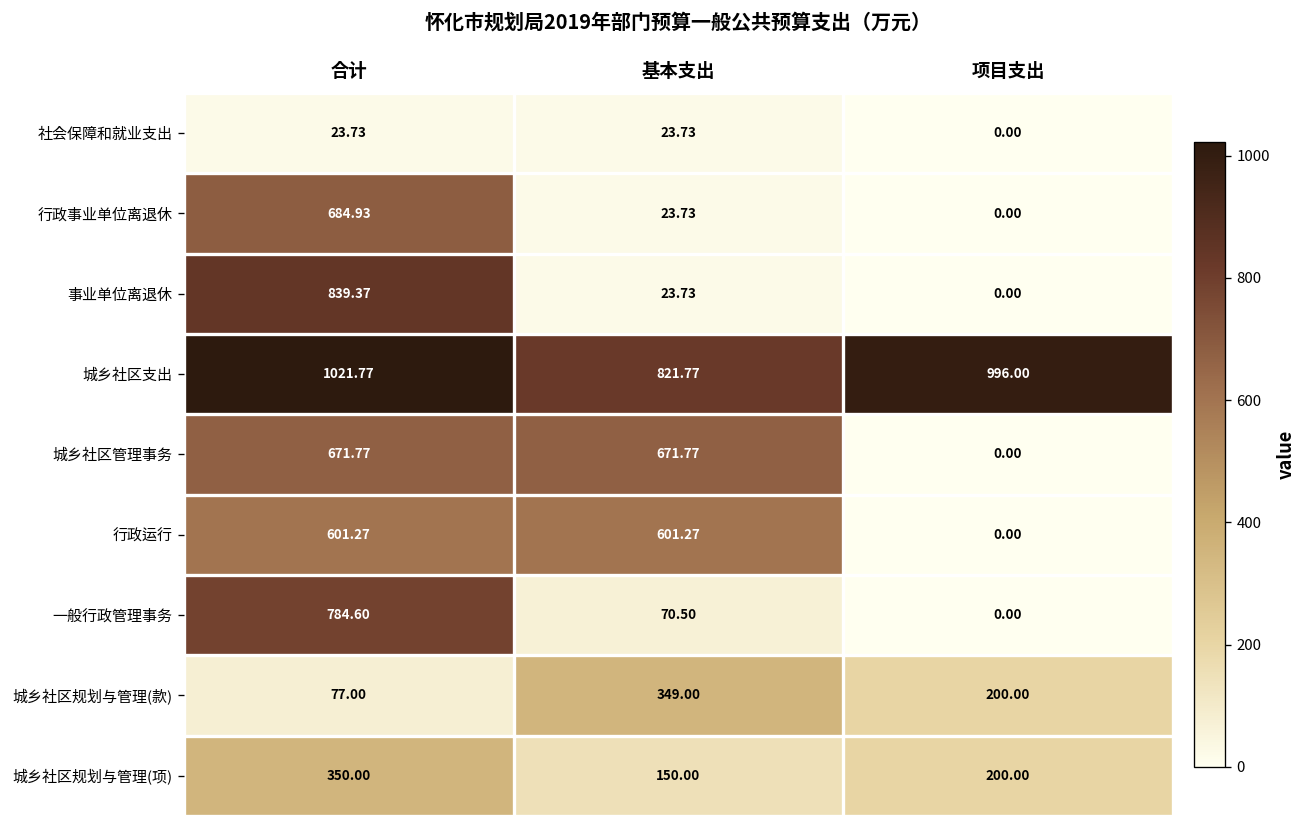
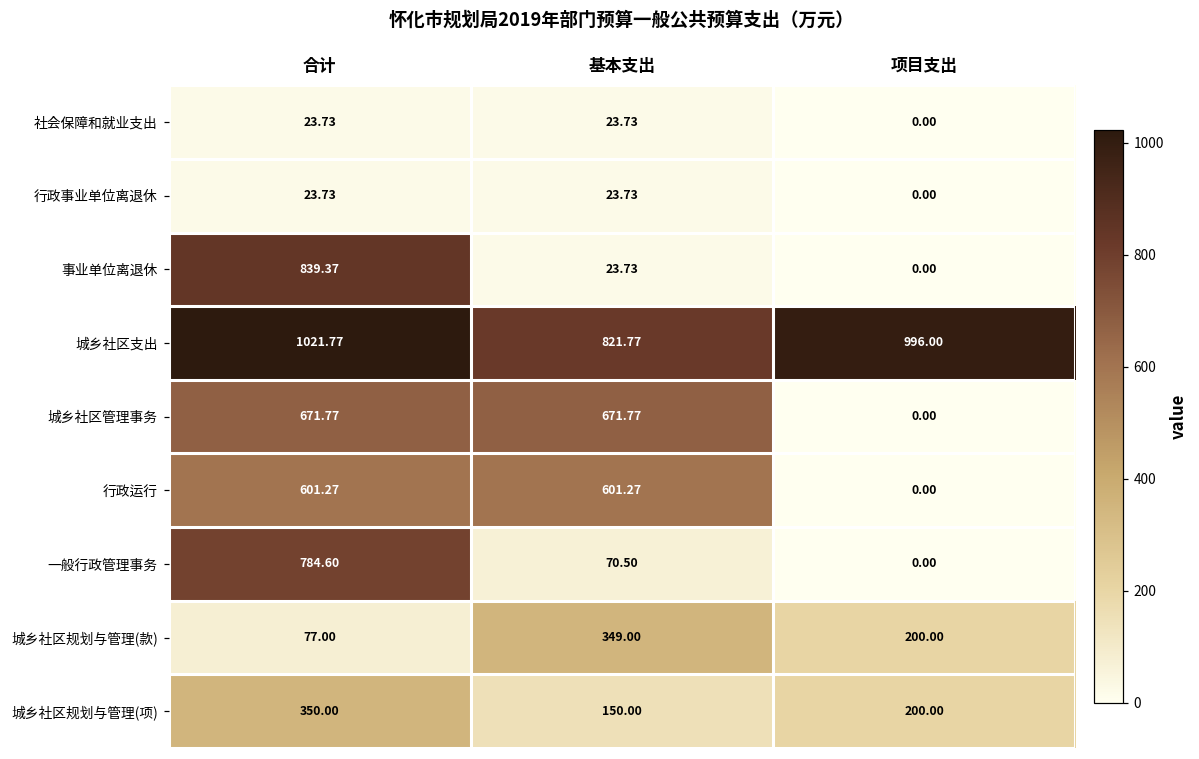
  {
    "社会保障和就业支出": {
      "合计": 23.73,
      "基本支出": 23.73,
      "项目支出": 0.00
    },
    "行政事业单位离退休": {
-     "合计": 684.93,
+     "合计": 23.73,
      "基本支出": 23.73,
      "项目支出": 0.00
    },
    "事业单位离退休": {
      "合计": 839.37,
      "基本支出": 23.73,
      "项目支出": 0.00
    },
    "城乡社区支出": {
      "合计": 1021.77,
      "基本支出": 821.77,
      "项目支出": 996.00
    },
    "城乡社区管理事务": {
      "合计": 671.77,
      "基本支出": 671.77,
      "项目支出": 0.00
    },
    "行政运行": {
      "合计": 601.27,
      "基本支出": 601.27,
      "项目支出": 0.00
    },
    "一般行政管理事务": {
      "合计": 784.60,
      "基本支出": 70.50,
      "项目支出": 0.00
    },
    "城乡社区规划与管理(款)": {
      "合计": 77.00,
      "基本支出": 349.00,
      "项目支出": 200.00
    },
    "城乡社区规划与管理(项)": {
      "合计": 350.00,
      "基本支出": 150.00,
      "项目支出": 200.00
    }
  }
